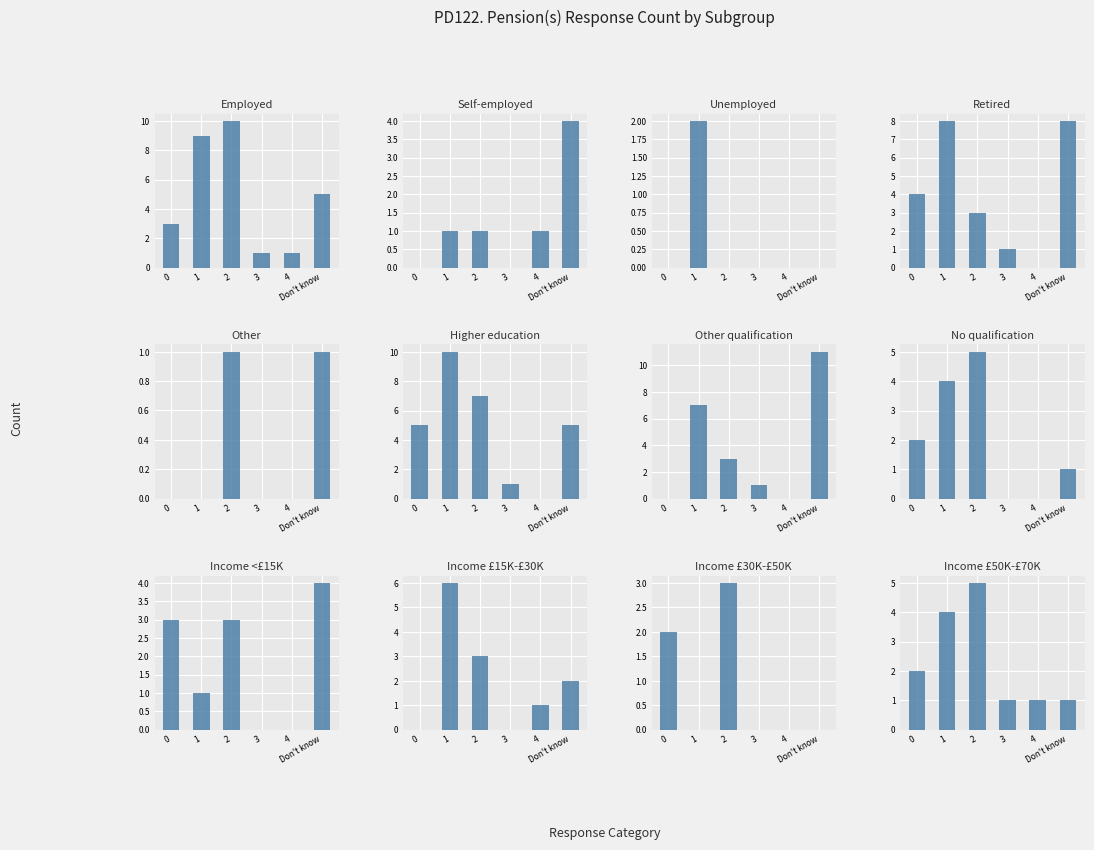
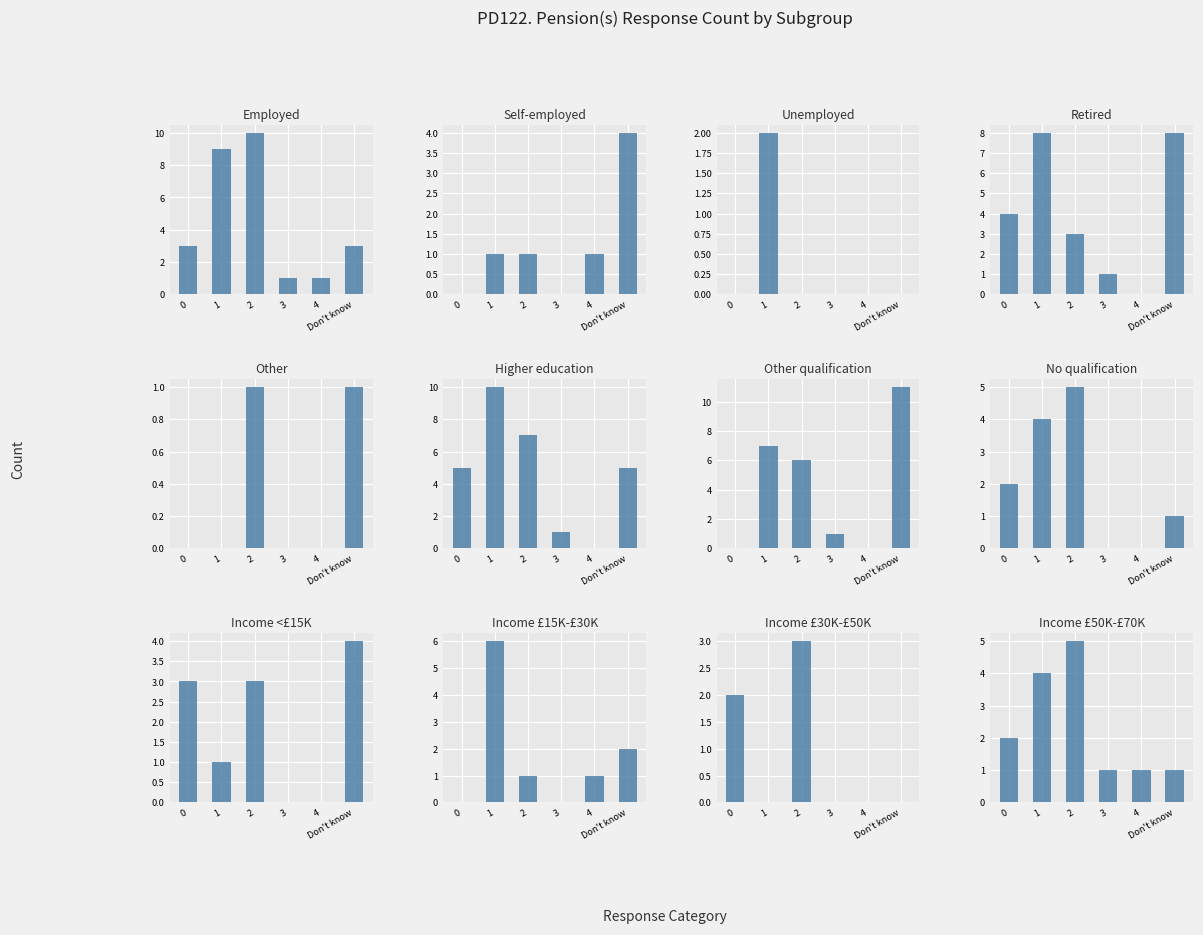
  {
    "Employed": {
      "0": 3,
      "1": 9,
      "2": 10,
      "3": 1,
      "4": 1,
-     "Don't know": 5
+     "Don't know": 3
    },
    "Self-employed": {
      "0": 0.0,
      "1": 1.0,
      "2": 1.0,
      "3": 0.0,
      "4": 1.0,
      "Don't know": 4.0
    },
    "Unemployed": {
      "0": 0.0,
      "1": 2.0,
      "2": 0.0,
      "3": 0.0,
      "4": 0.0,
      "Don't know": 0.0
    },
    "Retired": {
      "0": 4.0,
      "1": 8.0,
      "2": 3.0,
      "3": 1.0,
      "4": 0.0,
      "Don't know": 8.0
    },
    "Other": {
      "0": 0.00,
      "1": 0.00,
      "2": 1.00,
      "3": 0.00,
      "4": 0.00,
      "Don't know": 1.00
    },
    "Higher education": {
      "0": 5.0,
      "1": 10.0,
      "2": 7.0,
      "3": 1.0,
      "4": 0.0,
      "Don't know": 5.0
    },
    "Other qualification": {
      "0": 0,
      "1": 7,
-     "2": 3,
+     "2": 6,
      "3": 1,
      "4": 0,
      "Don't know": 11
    },
    "No qualification": {
      "0": 2.0,
      "1": 4.0,
      "2": 5.0,
      "3": 0.0,
      "4": 0.0,
      "Don't know": 1.0
    },
    "Income <£15K": {
      "0": 3.0,
      "1": 1.0,
      "2": 3.0,
      "3": 0.0,
      "4": 0.0,
      "Don't know": 4.0
    },
    "Income £15K-£30K": {
      "0": 0,
      "1": 6,
-     "2": 3,
+     "2": 1,
      "3": 0,
      "4": 1,
      "Don't know": 2
    },
    "Income £30K-£50K": {
      "0": 2.0,
      "1": 0.0,
      "2": 3.0,
      "3": 0.0,
      "4": 0.0,
      "Don't know": 0.0
    },
    "Income £50K-£70K": {
      "0": 2.0,
      "1": 4.0,
      "2": 5.0,
      "3": 1.0,
      "4": 1.0,
      "Don't know": 1.0
    }
  }
